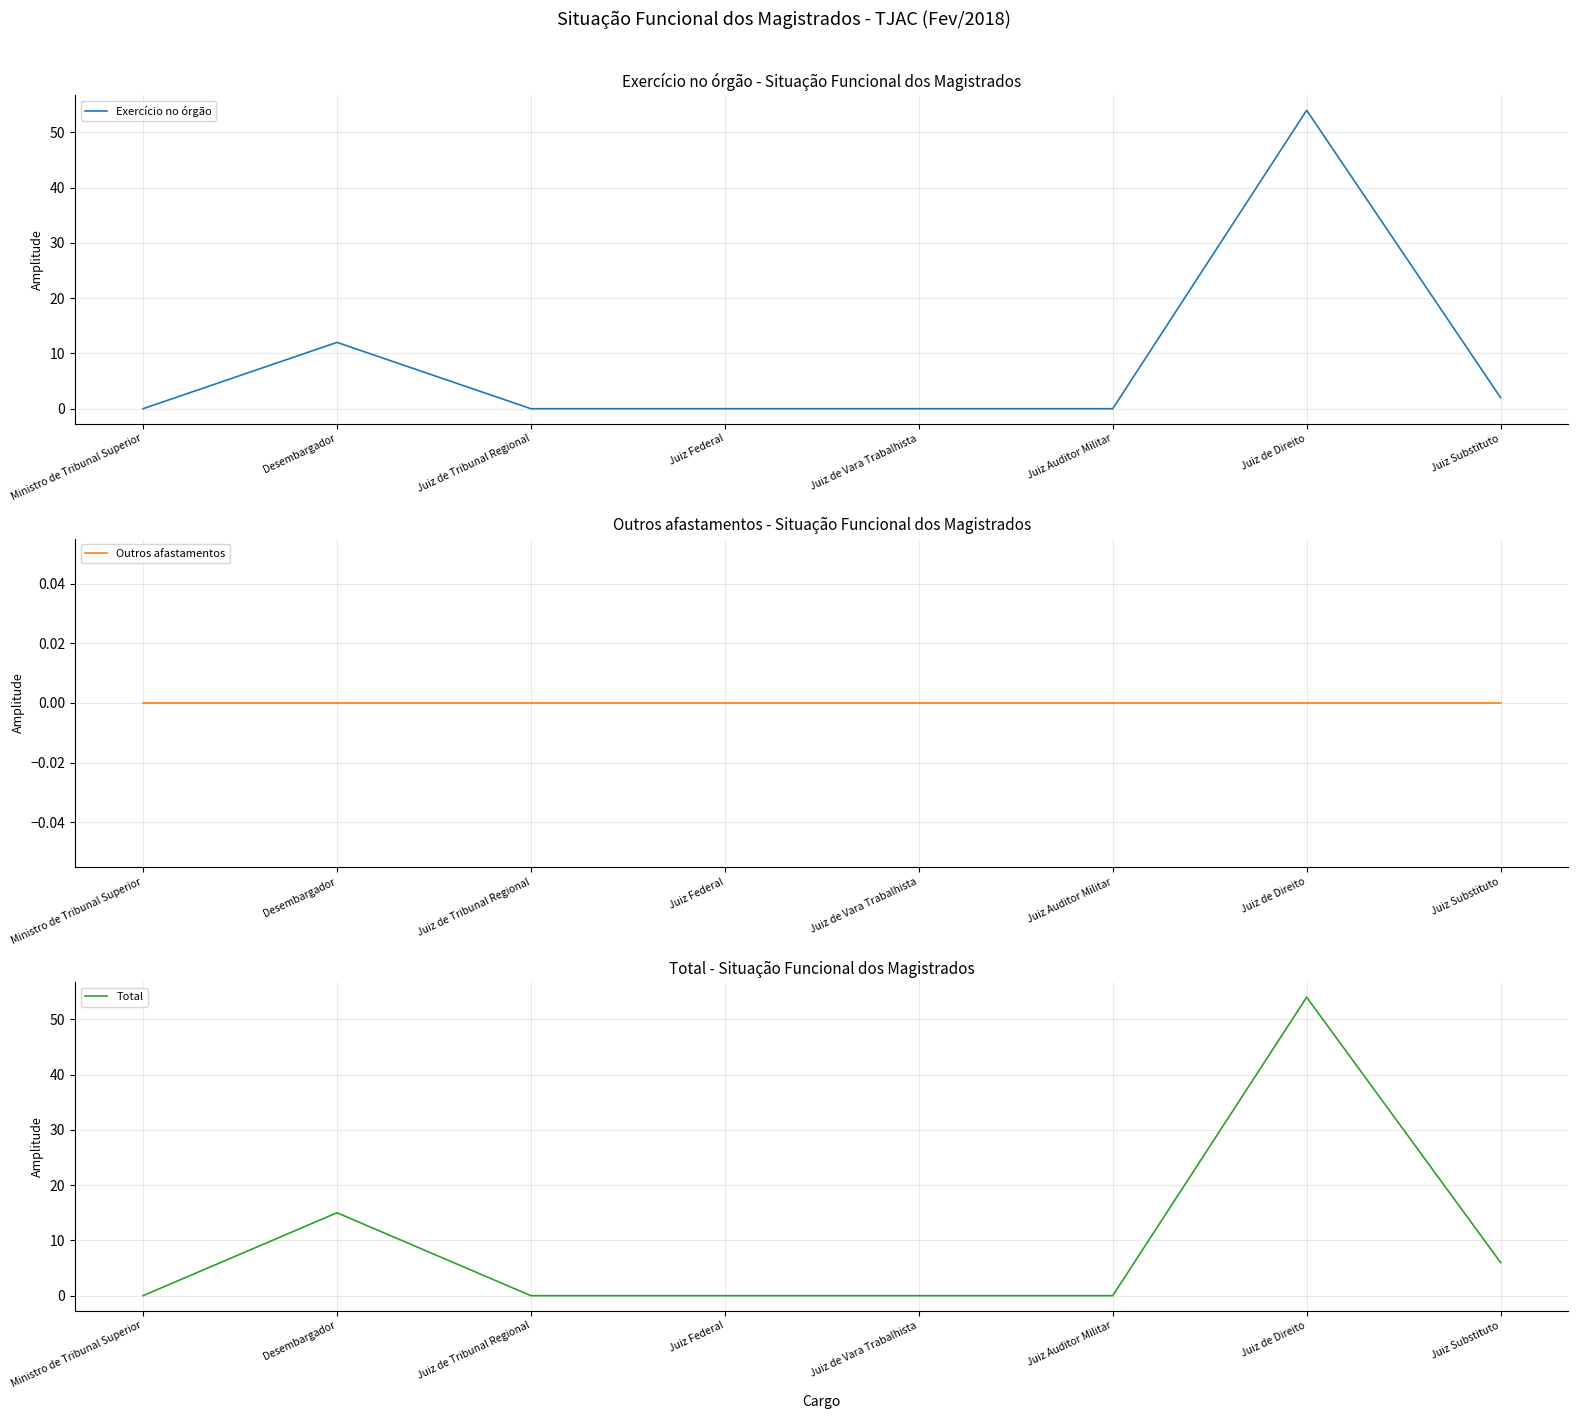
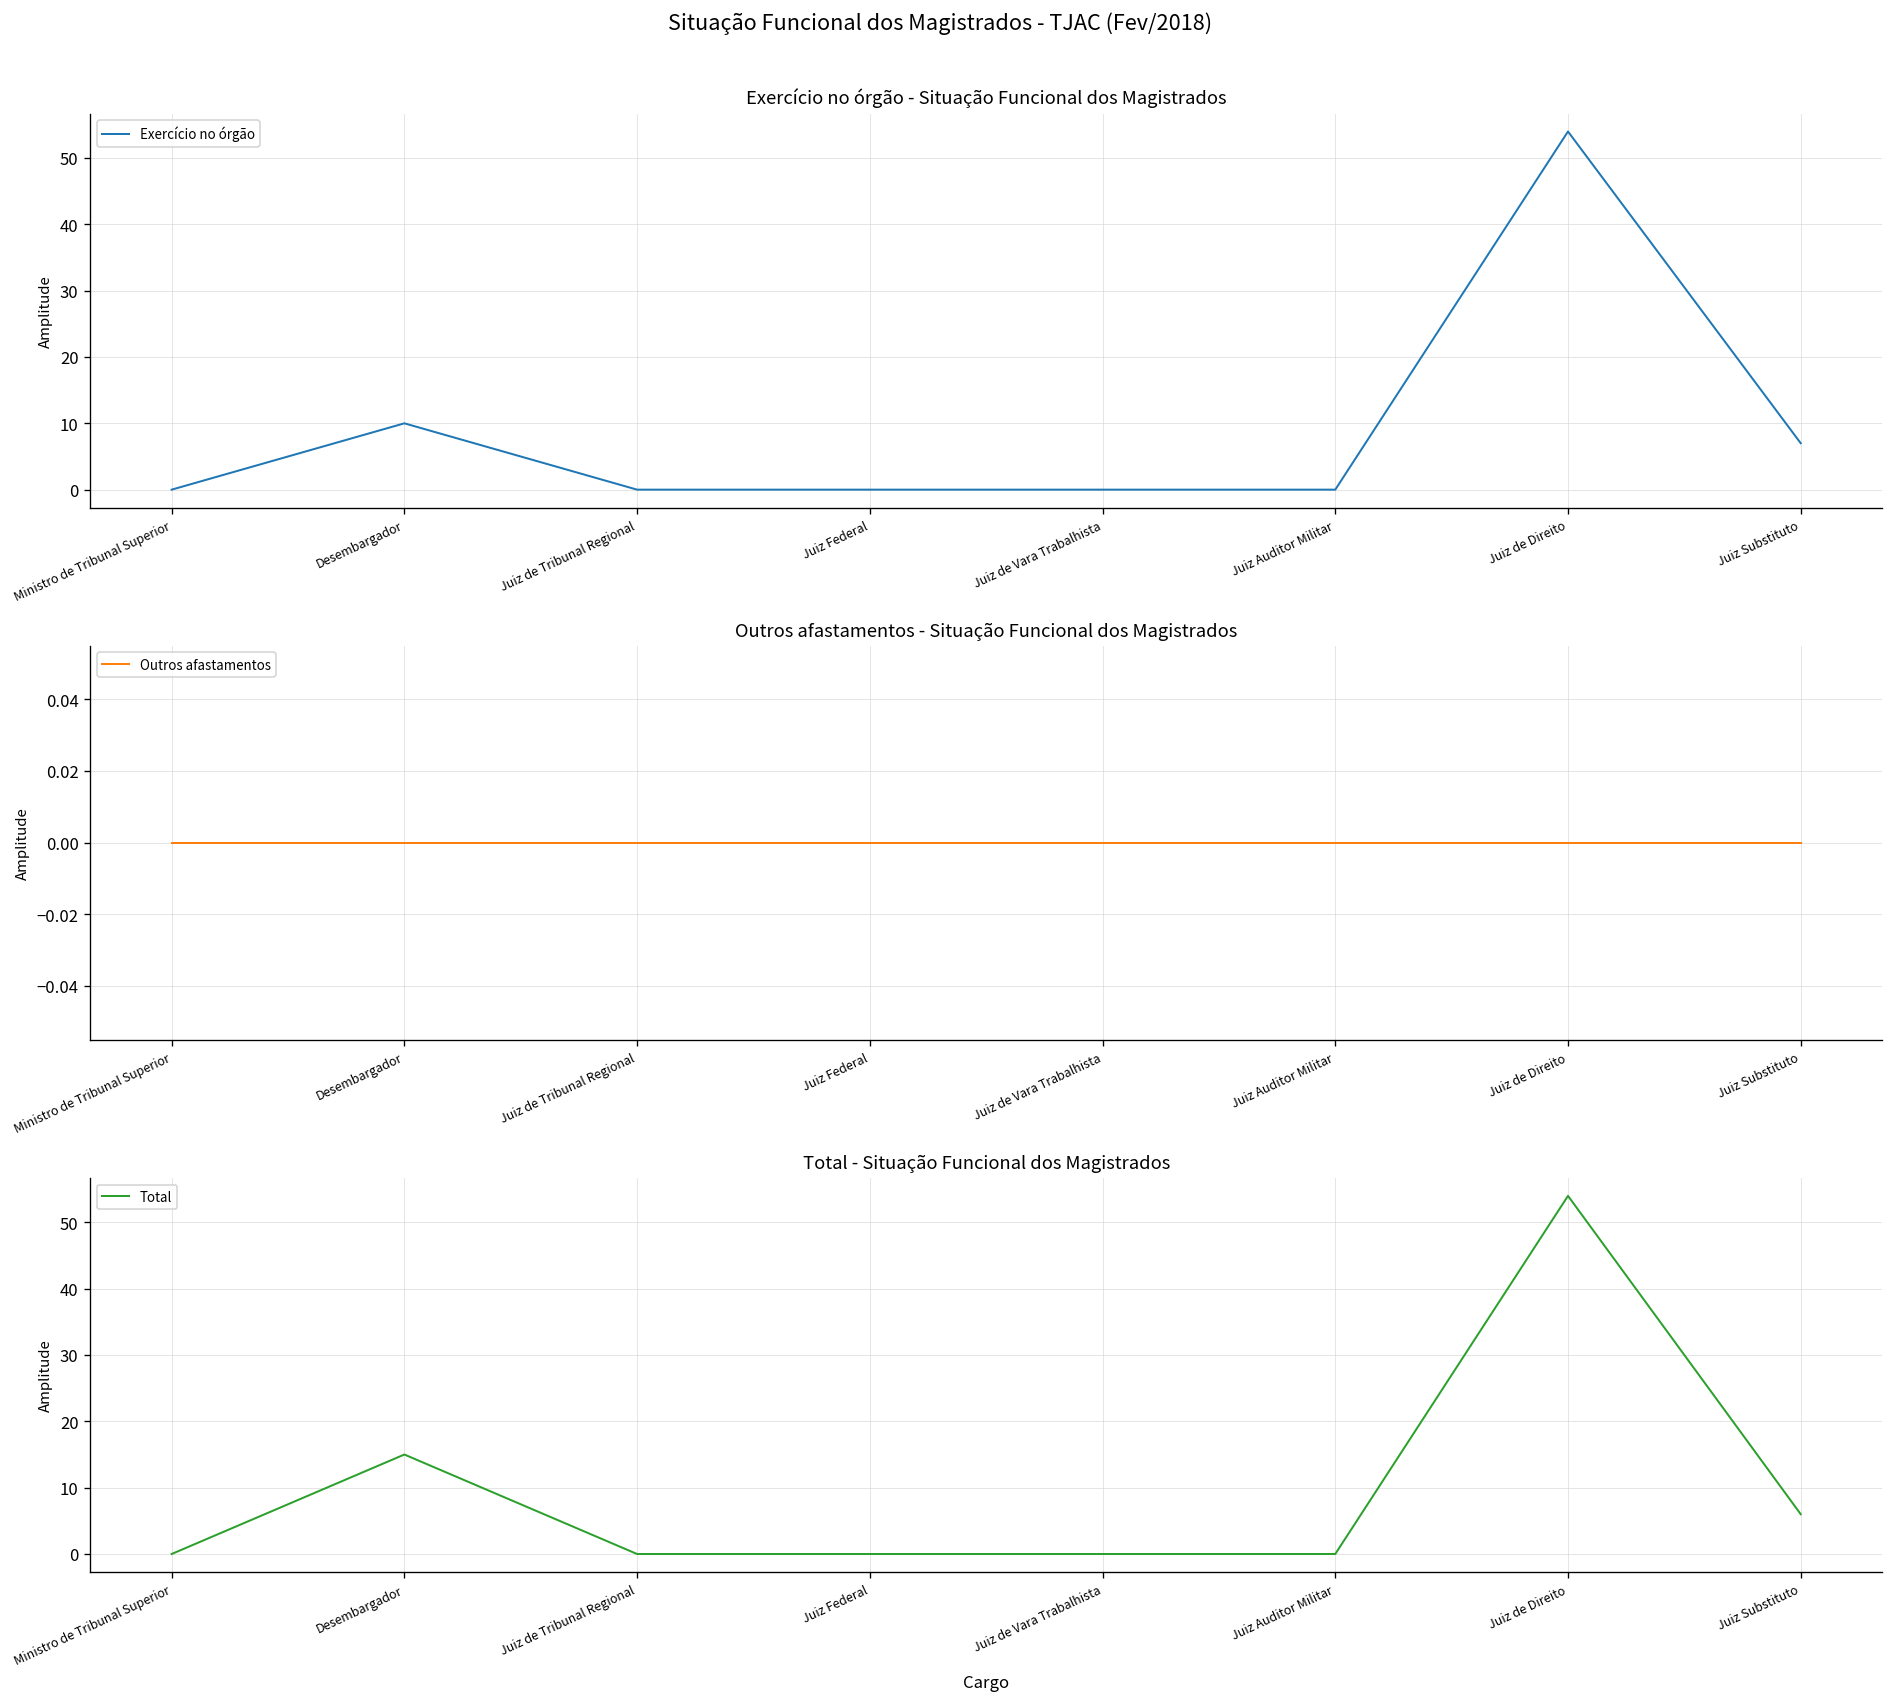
  {
    "Exercício no órgão - Situação Funcional dos Magistrados": {
      "Ministro de Tribunal Superior": 0,
-     "Desembargador": 12,
+     "Desembargador": 10,
      "Juiz de Tribunal Regional": 0,
      "Juiz Federal": 0,
      "Juiz de Vara Trabalhista": 0,
      "Juiz Auditor Militar": 0,
      "Juiz de Direito": 54,
-     "Juiz Substituto": 2
+     "Juiz Substituto": 7
    },
    "Outros afastamentos - Situação Funcional dos Magistrados": {
      "Ministro de Tribunal Superior": 0.000,
      "Desembargador": 0.000,
      "Juiz de Tribunal Regional": 0.000,
      "Juiz Federal": 0.000,
      "Juiz de Vara Trabalhista": 0.000,
      "Juiz Auditor Militar": 0.000,
      "Juiz de Direito": 0.000,
      "Juiz Substituto": 0.000
    },
    "Total - Situação Funcional dos Magistrados": {
      "Ministro de Tribunal Superior": 0,
      "Desembargador": 15,
      "Juiz de Tribunal Regional": 0,
      "Juiz Federal": 0,
      "Juiz de Vara Trabalhista": 0,
      "Juiz Auditor Militar": 0,
      "Juiz de Direito": 54,
      "Juiz Substituto": 6
    }
  }
